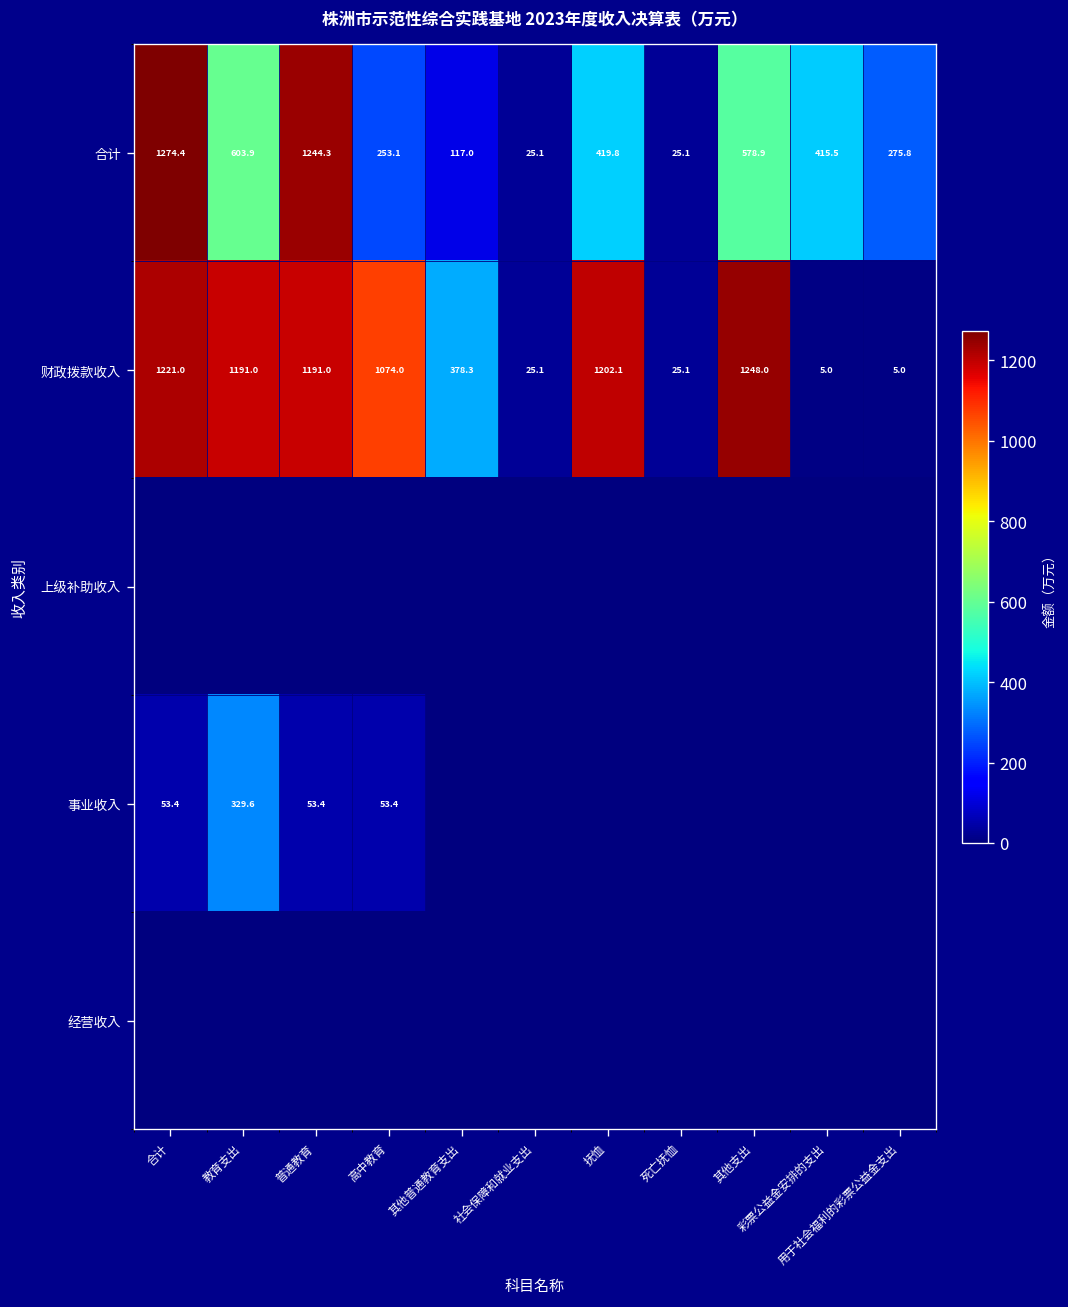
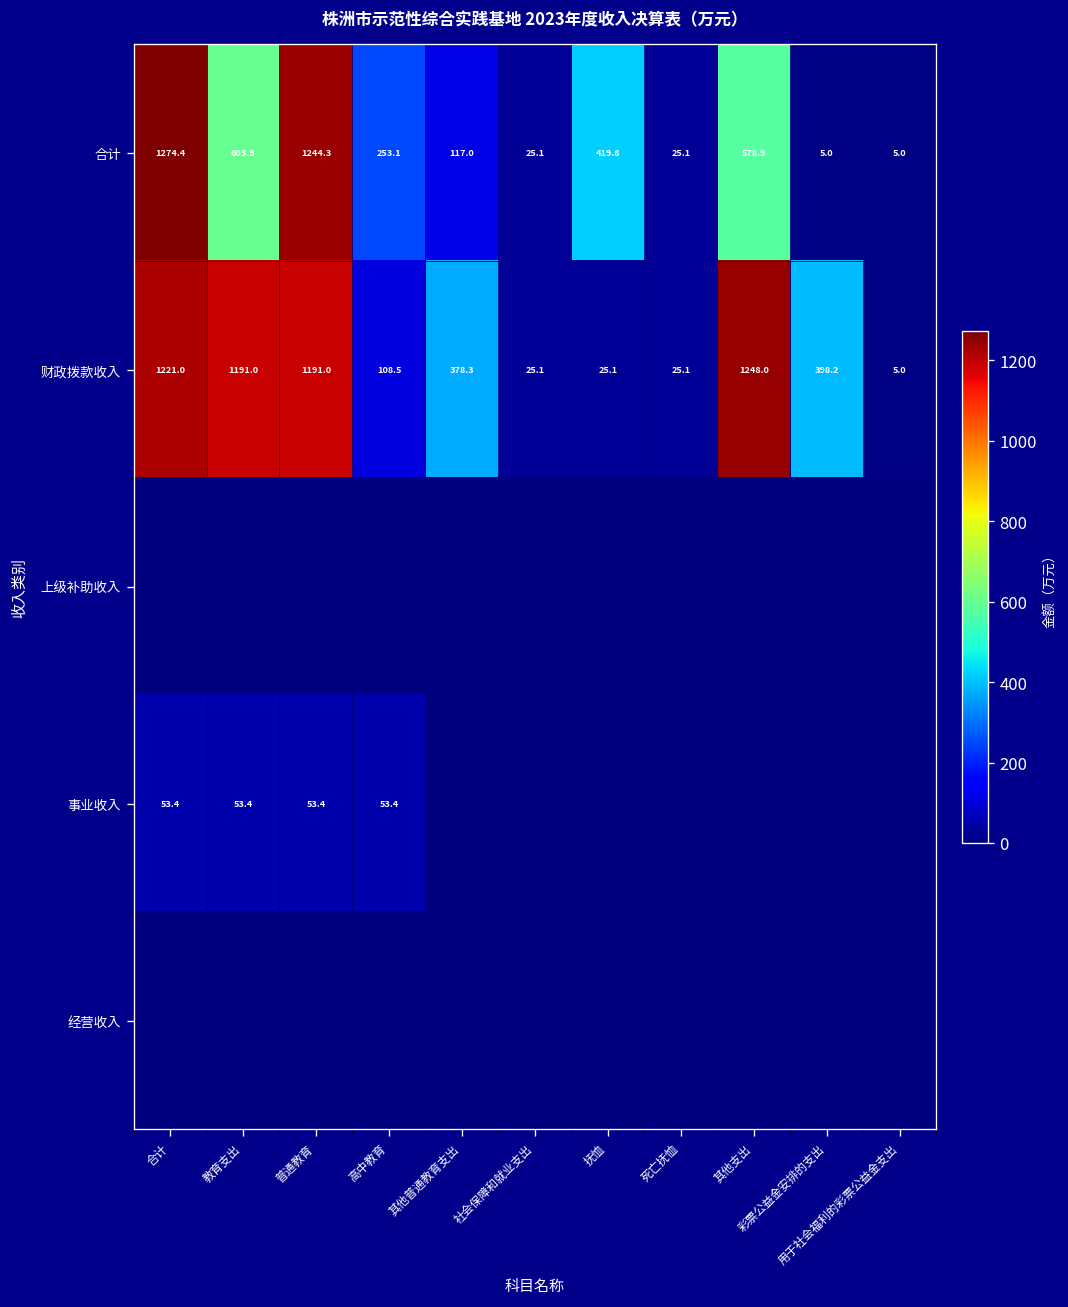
  {
    "合计": {
      "合计": 1274.4,
      "教育支出": 603.9,
      "普通教育": 1244.3,
      "高中教育": 253.1,
      "其他普通教育支出": 117.0,
      "社会保障和就业支出": 25.1,
      "抚恤": 419.8,
      "死亡抚恤": 25.1,
      "其他支出": 578.9,
-     "彩票公益金安排的支出": 415.5,
-     "用于社会福利的彩票公益金支出": 275.8
+     "彩票公益金安排的支出": 5.0,
+     "用于社会福利的彩票公益金支出": 5.0
    },
    "财政拨款收入": {
      "合计": 1221.0,
      "教育支出": 1191.0,
      "普通教育": 1191.0,
-     "高中教育": 1074.0,
+     "高中教育": 108.5,
      "其他普通教育支出": 378.3,
      "社会保障和就业支出": 25.1,
-     "抚恤": 1202.1,
+     "抚恤": 25.1,
      "死亡抚恤": 25.1,
      "其他支出": 1248.0,
-     "彩票公益金安排的支出": 5.0,
+     "彩票公益金安排的支出": 398.2,
      "用于社会福利的彩票公益金支出": 5.0
    },
    "事业收入": {
      "合计": 53.4,
-     "教育支出": 329.6,
+     "教育支出": 53.4,
      "普通教育": 53.4,
      "高中教育": 53.4
    }
  }
